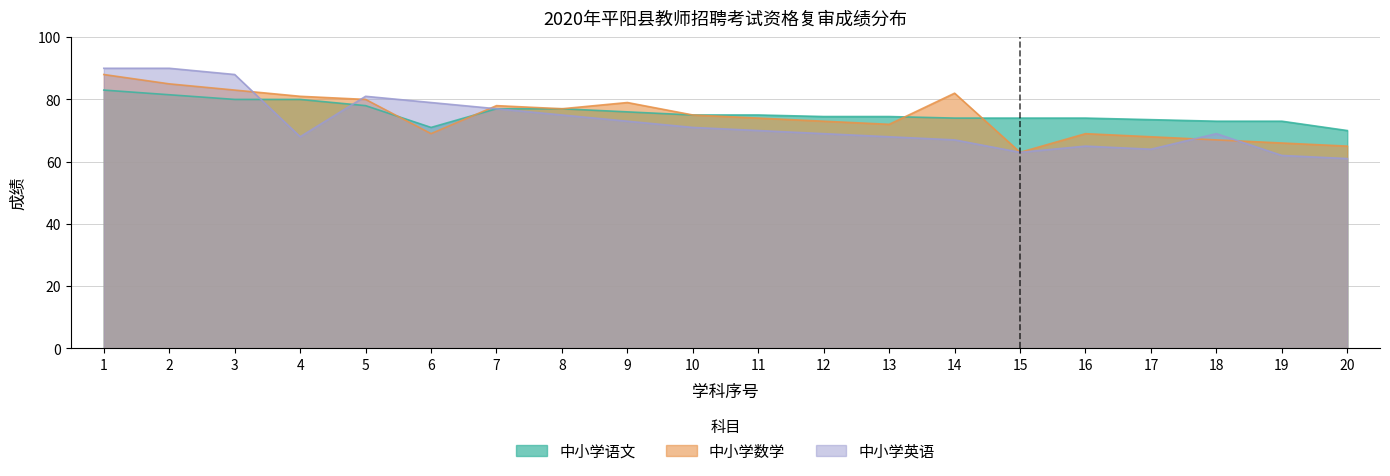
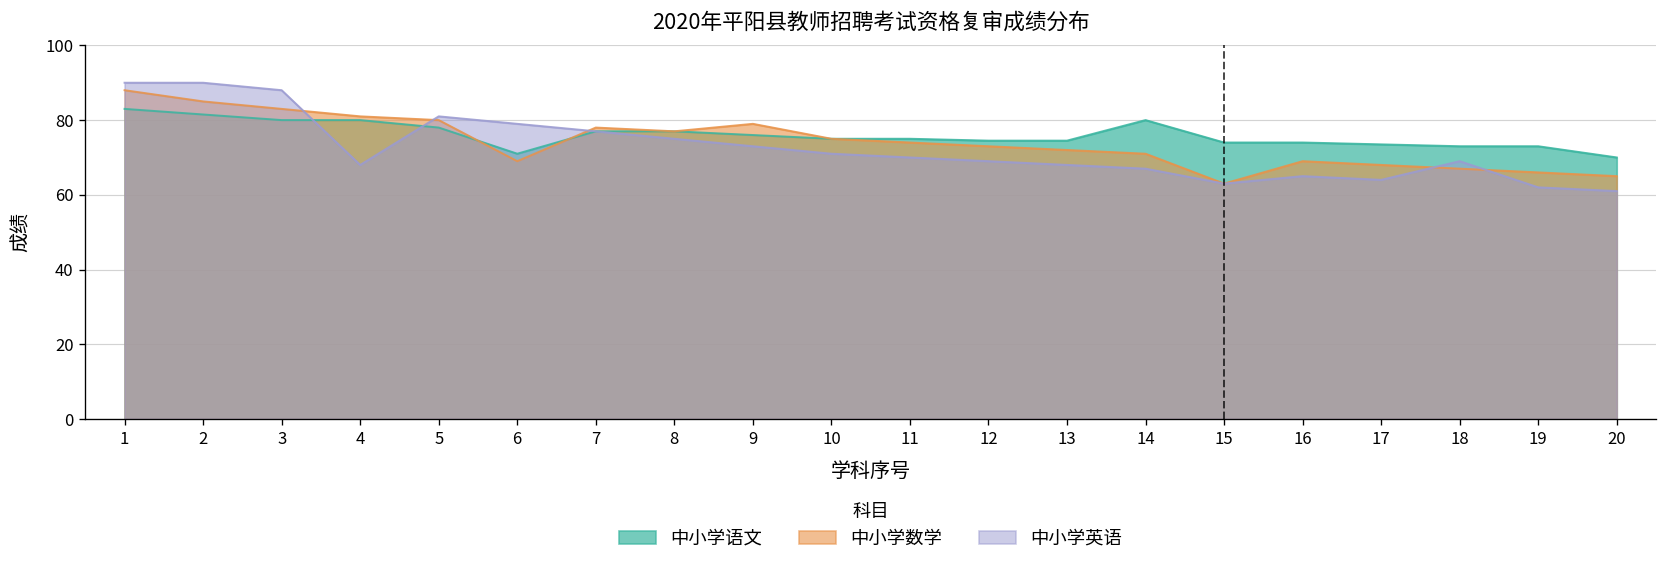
  {
    "中小学语文": {
      "1": 83,
      "2": 82,
      "3": 80,
      "4": 80,
      "5": 78,
      "6": 71,
      "9": 76,
      "11": 75,
      "12": 75,
      "13": 75,
-     "14": 74,
+     "14": 80,
      "15": 74,
      "16": 74,
      "17": 74,
      "18": 73,
      "19": 73,
      "20": 70
    },
    "中小学数学": {
      "1": 88,
      "2": 85,
      "3": 83,
      "4": 81,
      "5": 80,
      "6": 69,
      "7": 78,
      "9": 79,
      "11": 74,
      "12": 73,
      "13": 72,
-     "14": 82,
+     "14": 71,
      "16": 69,
      "17": 68,
      "18": 67,
      "19": 66,
      "20": 65
    },
    "中小学英语": {
      "1": 90,
      "2": 90,
      "3": 88,
      "4": 68,
      "5": 81,
      "6": 79,
      "8": 75,
      "9": 73,
      "10": 71,
      "11": 70,
      "12": 69,
      "13": 68,
      "14": 67,
      "16": 65,
      "17": 64,
      "18": 69,
      "19": 62,
      "20": 61
    }
  }
